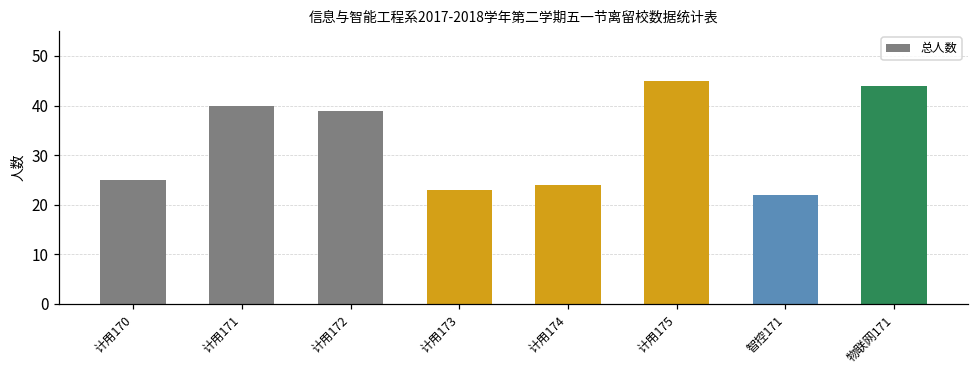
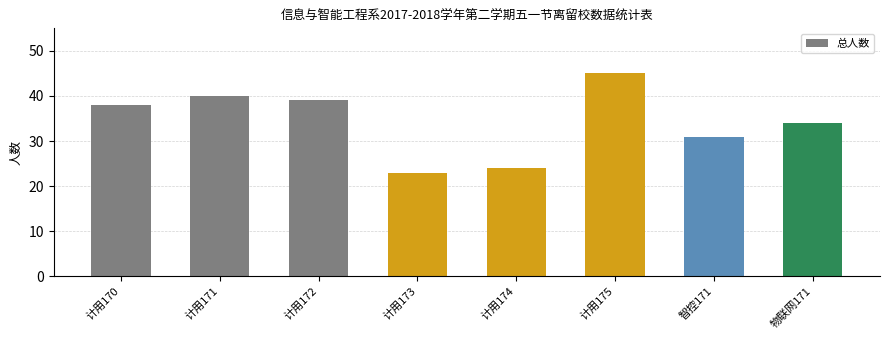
  {
-   "计用170": 25,
+   "计用170": 38,
    "计用171": 40,
    "计用172": 39,
    "计用173": 23,
    "计用174": 24,
    "计用175": 45,
-   "智控171": 22,
-   "物联网171": 44
+   "智控171": 31,
+   "物联网171": 34
  }
